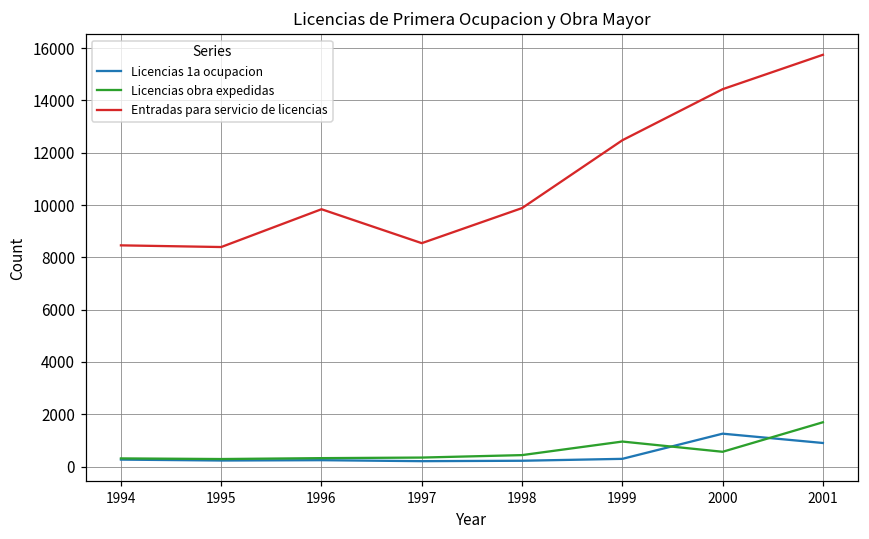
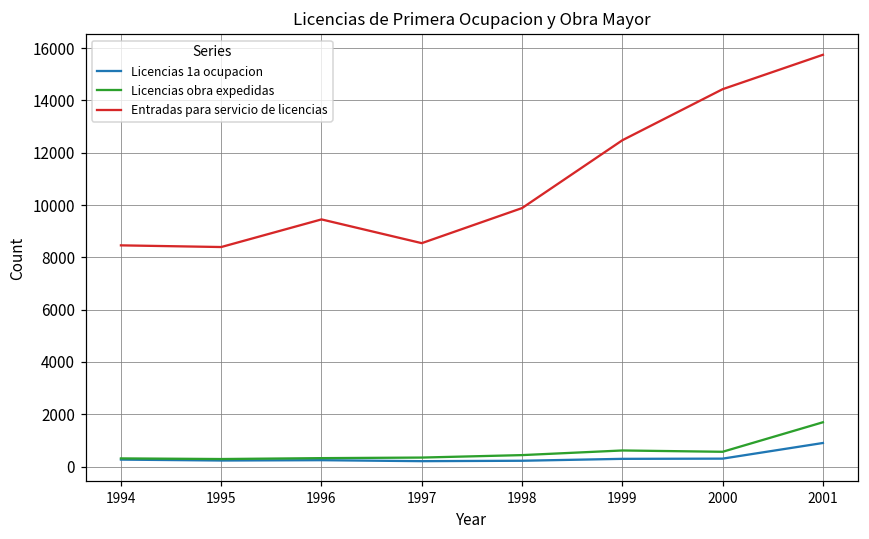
  {
    "Licencias 1a ocupacion": {
      "1997": 200,
      "1998": 200,
      "1999": 300,
-     "2000": 1300,
+     "2000": 300,
      "2001": 900
    },
    "Licencias obra expedidas": {
      "1997": 300,
      "1998": 400,
-     "1999": 1000,
+     "1999": 600,
      "2000": 600,
      "2001": 1700
    },
    "Entradas para servicio de licencias": {
      "1994": 8500,
      "1995": 8400,
-     "1996": 9800,
+     "1996": 9500,
      "1997": 8500,
      "1998": 9900,
      "1999": 12500,
      "2000": 14400,
      "2001": 15700
    }
  }
